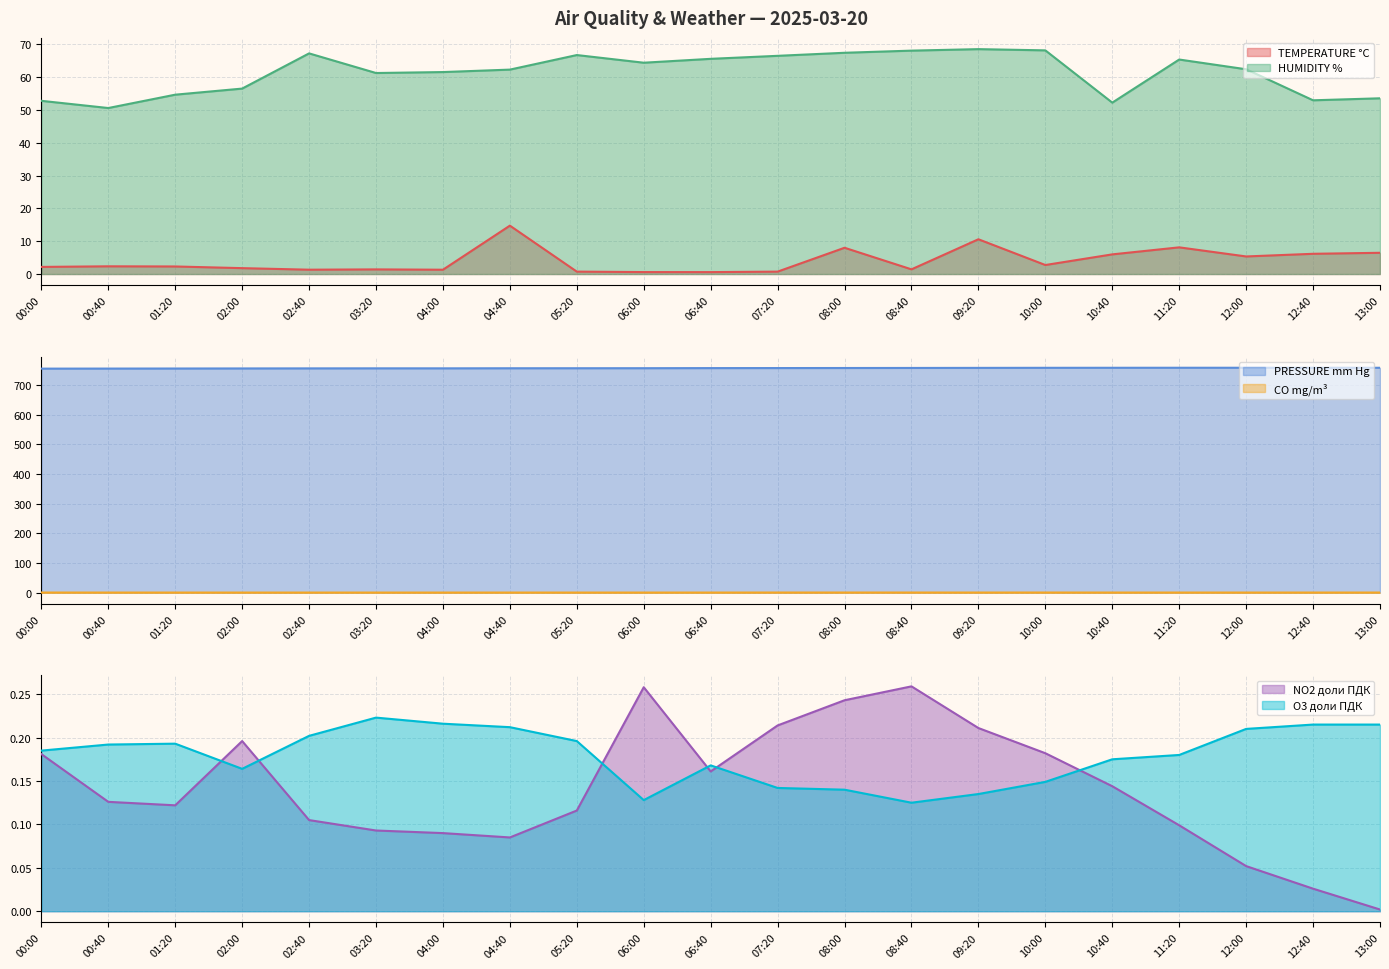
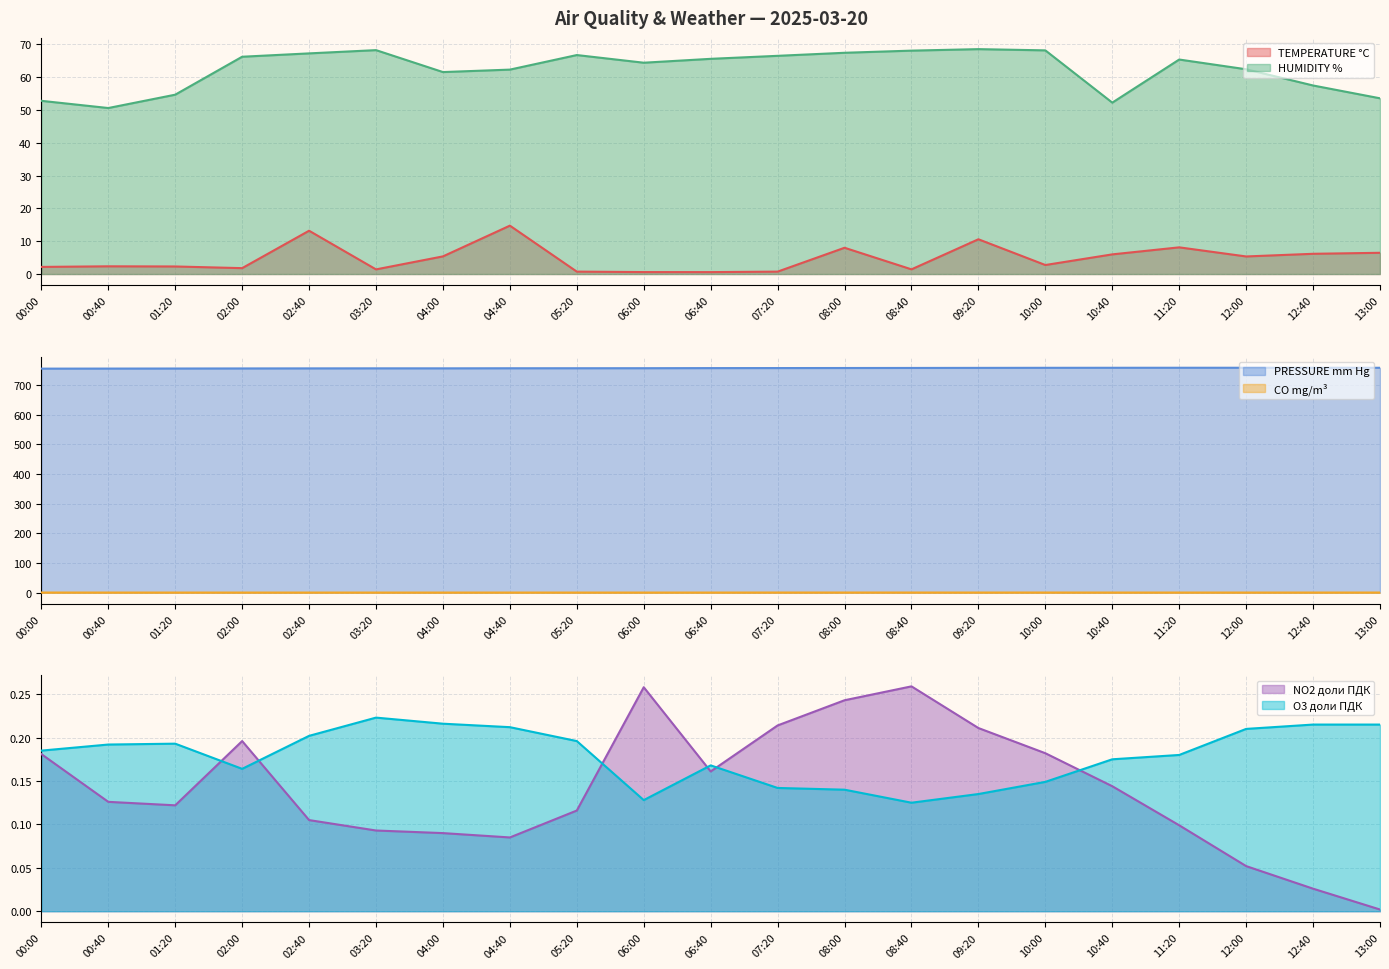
  {
    "Air Quality & Weather — 2025-03-20": {
      "TEMPERATURE °C": {
        "00:00": 2,
        "00:40": 2,
        "01:20": 2,
        "02:00": 2,
-       "02:40": 1,
+       "02:40": 13,
        "03:20": 1,
-       "04:00": 1,
+       "04:00": 5,
        "04:40": 15,
        "05:20": 1,
        "06:00": 1,
        "06:40": 1,
        "07:20": 1,
        "08:00": 8,
        "08:40": 1,
        "09:20": 11,
        "10:00": 3,
        "10:40": 6,
        "11:20": 8,
        "12:00": 5,
        "12:40": 6,
        "13:00": 6
      },
      "HUMIDITY %": {
        "00:00": 53,
        "00:40": 51,
        "01:20": 55,
-       "02:00": 57,
+       "02:00": 66,
        "02:40": 67,
-       "03:20": 61,
+       "03:20": 68,
        "04:00": 62,
        "04:40": 62,
        "05:20": 67,
        "06:00": 64,
        "06:40": 66,
        "07:20": 67,
        "08:00": 67,
        "08:40": 68,
        "09:20": 69,
        "10:00": 68,
        "10:40": 52,
        "11:20": 65,
-       "12:40": 53,
+       "12:40": 57,
        "13:00": 54
      }
    }
  }
